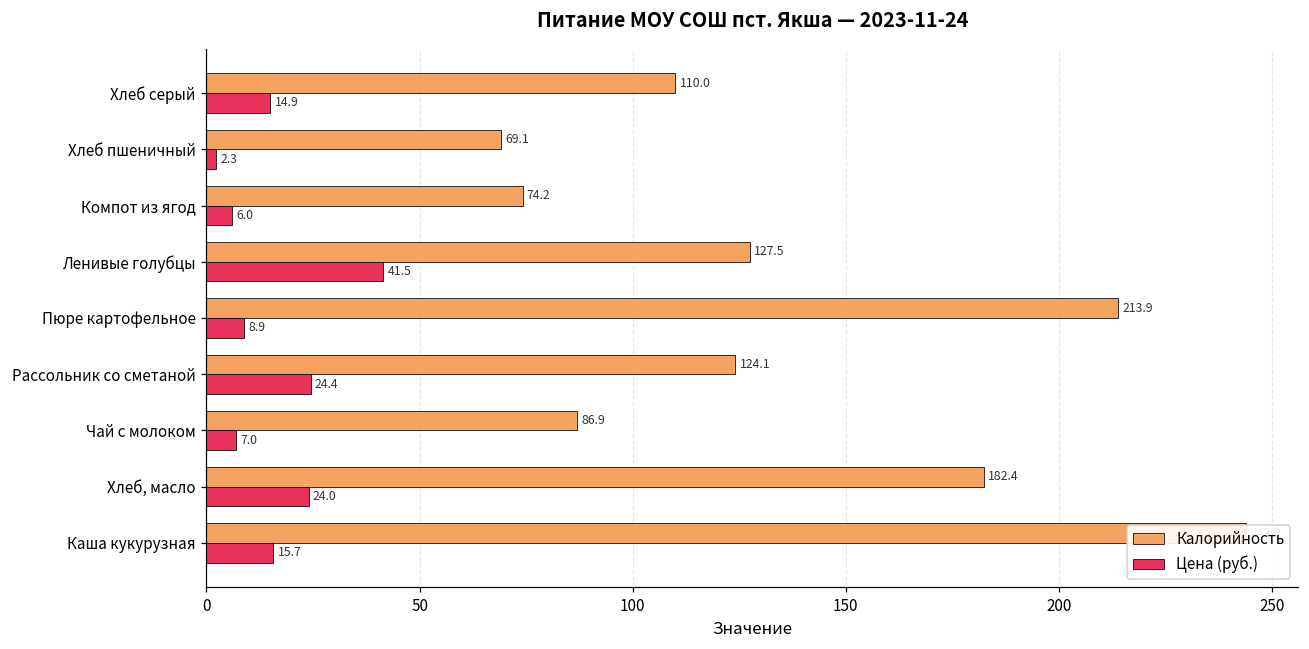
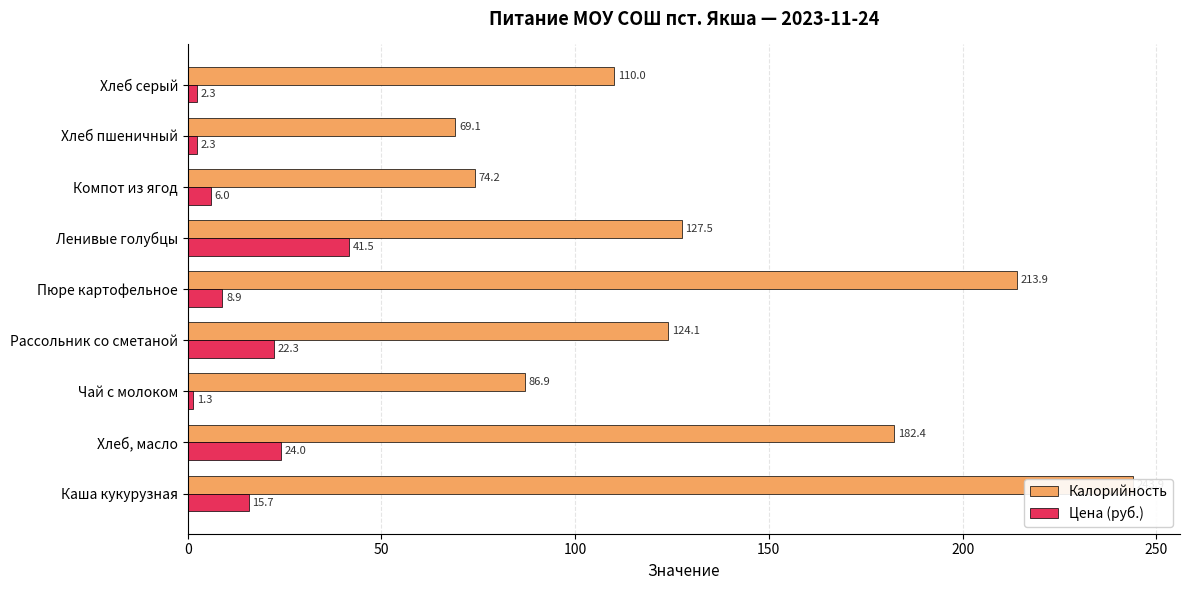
  {
    "Калорийность": {
      "Хлеб серый": 110.0,
      "Хлеб пшеничный": 69.1,
      "Компот из ягод": 74.2,
      "Ленивые голубцы": 127.5,
      "Пюре картофельное": 213.9,
      "Рассольник со сметаной": 124.1,
      "Чай с молоком": 86.9,
      "Хлеб, масло": 182.4
    },
    "Цена (руб.)": {
-     "Хлеб серый": 14.9,
+     "Хлеб серый": 2.3,
      "Хлеб пшеничный": 2.3,
      "Компот из ягод": 6.0,
      "Ленивые голубцы": 41.5,
      "Пюре картофельное": 8.9,
-     "Рассольник со сметаной": 24.4,
-     "Чай с молоком": 7.0,
+     "Рассольник со сметаной": 22.3,
+     "Чай с молоком": 1.3,
      "Хлеб, масло": 24.0,
      "Каша кукурузная": 15.7
    }
  }
